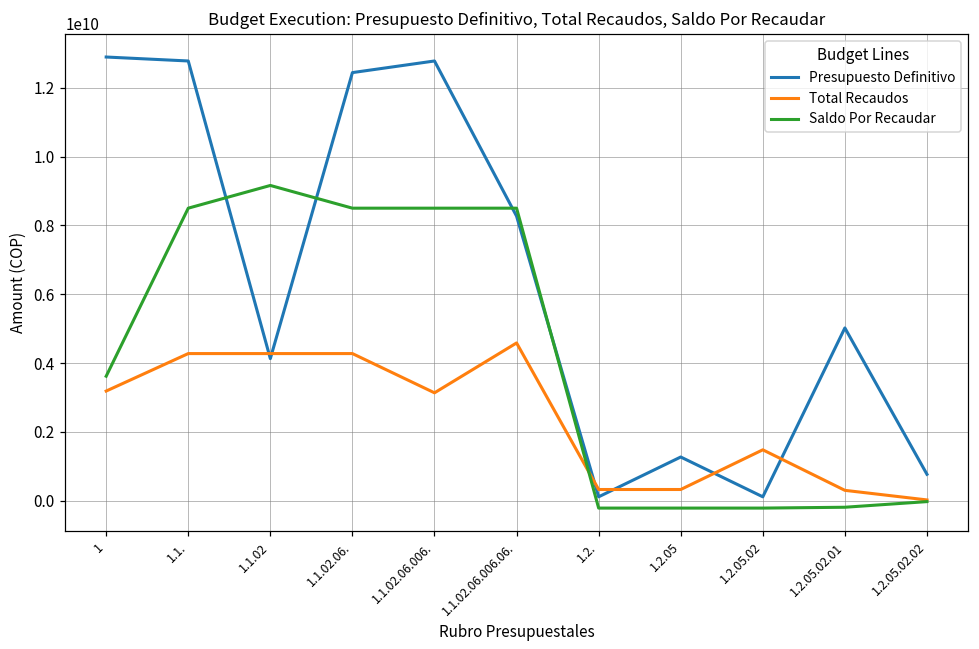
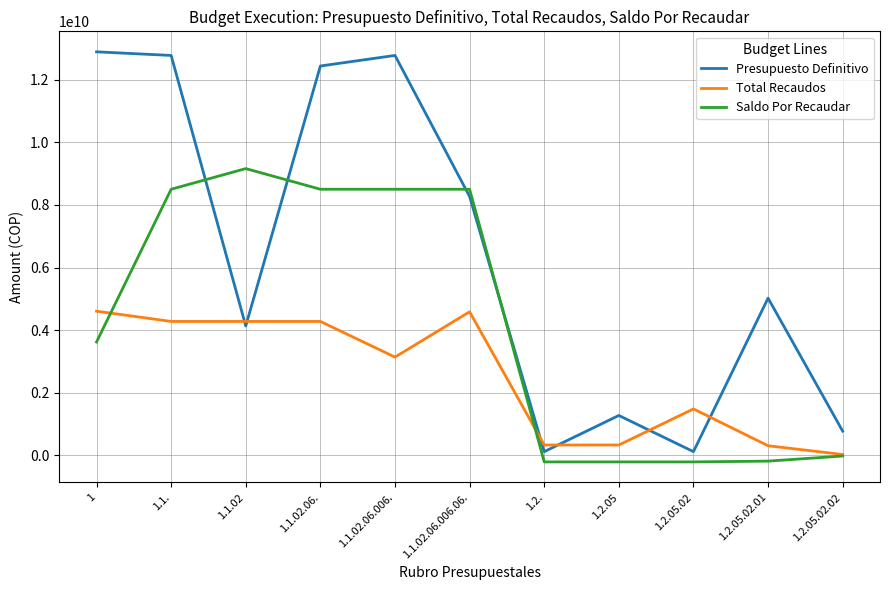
  {
    "Presupuesto Definitivo": {
      "1": 12900000000,
      "1.1.": 12800000000,
      "1.1.02": 4100000000,
      "1.1.02.06.": 12400000000,
      "1.1.02.06.006.": 12800000000,
      "1.1.02.06.006.06.": 8300000000,
      "1.2.": 100000000,
      "1.2.05": 1300000000,
      "1.2.05.02": 100000000,
      "1.2.05.02.01": 5000000000,
      "1.2.05.02.02": 800000000
    },
    "Total Recaudos": {
-     "1": 3200000000,
+     "1": 4600000000,
      "1.1.": 4300000000,
      "1.1.02": 4300000000,
      "1.1.02.06.": 4300000000,
      "1.1.02.06.006.": 3100000000,
      "1.1.02.06.006.06.": 4600000000,
      "1.2.": 300000000,
      "1.2.05": 300000000,
      "1.2.05.02": 1500000000,
      "1.2.05.02.01": 300000000
    },
    "Saldo Por Recaudar": {
      "1": 3600000000,
      "1.1.": 8500000000,
      "1.1.02": 9200000000,
      "1.1.02.06.": 8500000000,
      "1.1.02.06.006.": 8500000000,
      "1.1.02.06.006.06.": 8500000000,
      "1.2.": -200000000,
      "1.2.05": -200000000,
      "1.2.05.02": -200000000,
      "1.2.05.02.01": -200000000
    }
  }
